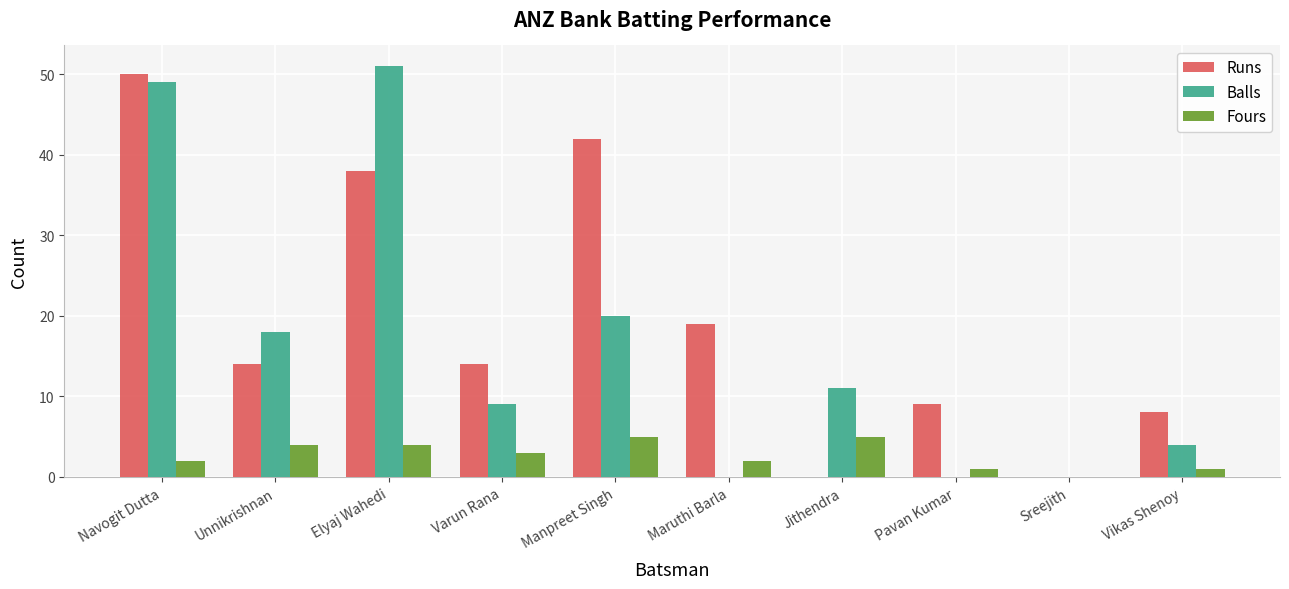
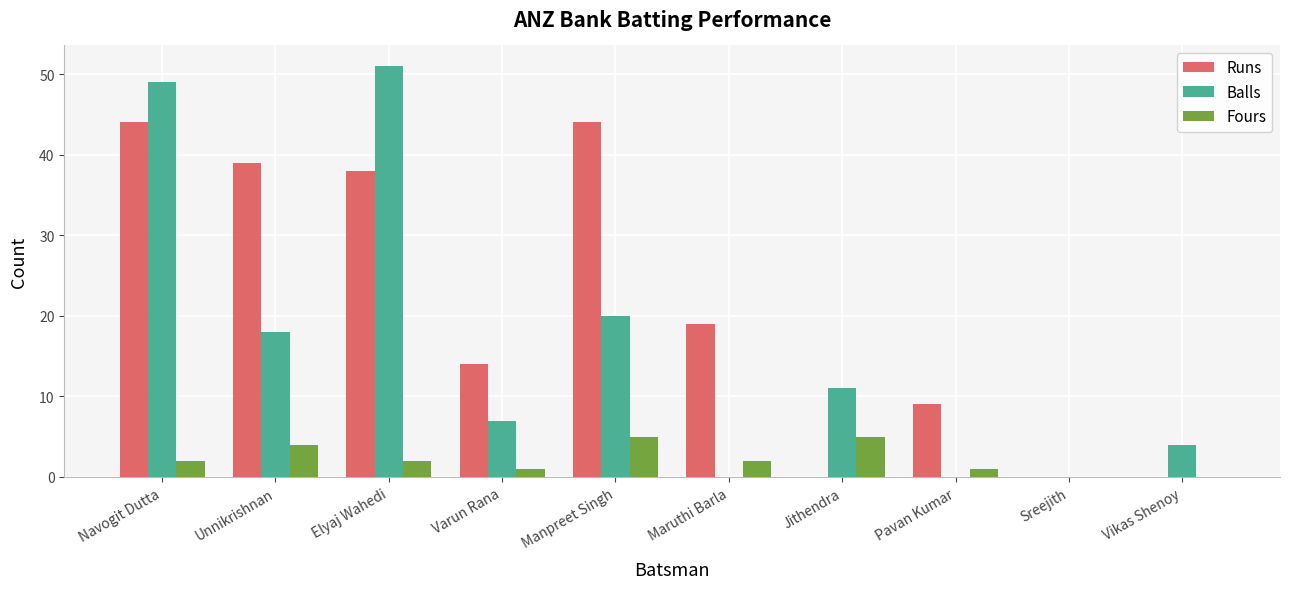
  {
    "Runs": {
-     "Navogit Dutta": 50,
-     "Unnikrishnan": 14,
+     "Navogit Dutta": 44,
+     "Unnikrishnan": 39,
      "Elyaj Wahedi": 38,
      "Varun Rana": 14,
-     "Manpreet Singh": 42,
+     "Manpreet Singh": 44,
      "Maruthi Barla": 19,
      "Jithendra": 0,
      "Pavan Kumar": 9,
      "Sreejith": 0,
-     "Vikas Shenoy": 8
+     "Vikas Shenoy": 0
    },
    "Balls": {
      "Navogit Dutta": 49,
      "Unnikrishnan": 18,
      "Elyaj Wahedi": 51,
-     "Varun Rana": 9,
+     "Varun Rana": 7,
      "Manpreet Singh": 20,
      "Maruthi Barla": 0,
      "Jithendra": 11,
      "Pavan Kumar": 0,
      "Sreejith": 0,
      "Vikas Shenoy": 4
    },
    "Fours": {
      "Navogit Dutta": 2,
      "Unnikrishnan": 4,
-     "Elyaj Wahedi": 4,
-     "Varun Rana": 3,
+     "Elyaj Wahedi": 2,
+     "Varun Rana": 1,
      "Manpreet Singh": 5,
      "Maruthi Barla": 2,
      "Jithendra": 5,
      "Pavan Kumar": 1,
      "Sreejith": 0,
-     "Vikas Shenoy": 1
+     "Vikas Shenoy": 0
    }
  }
